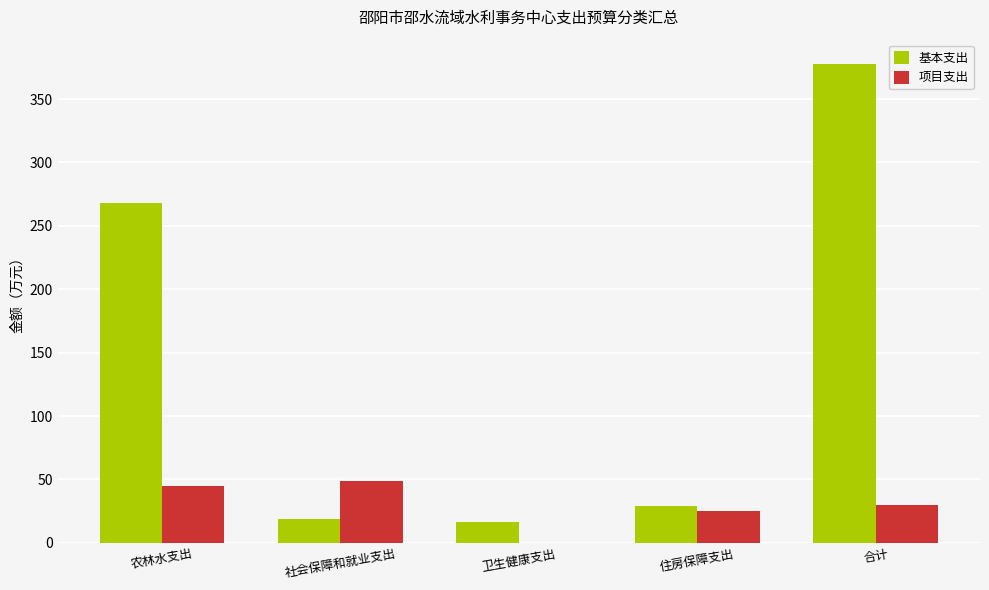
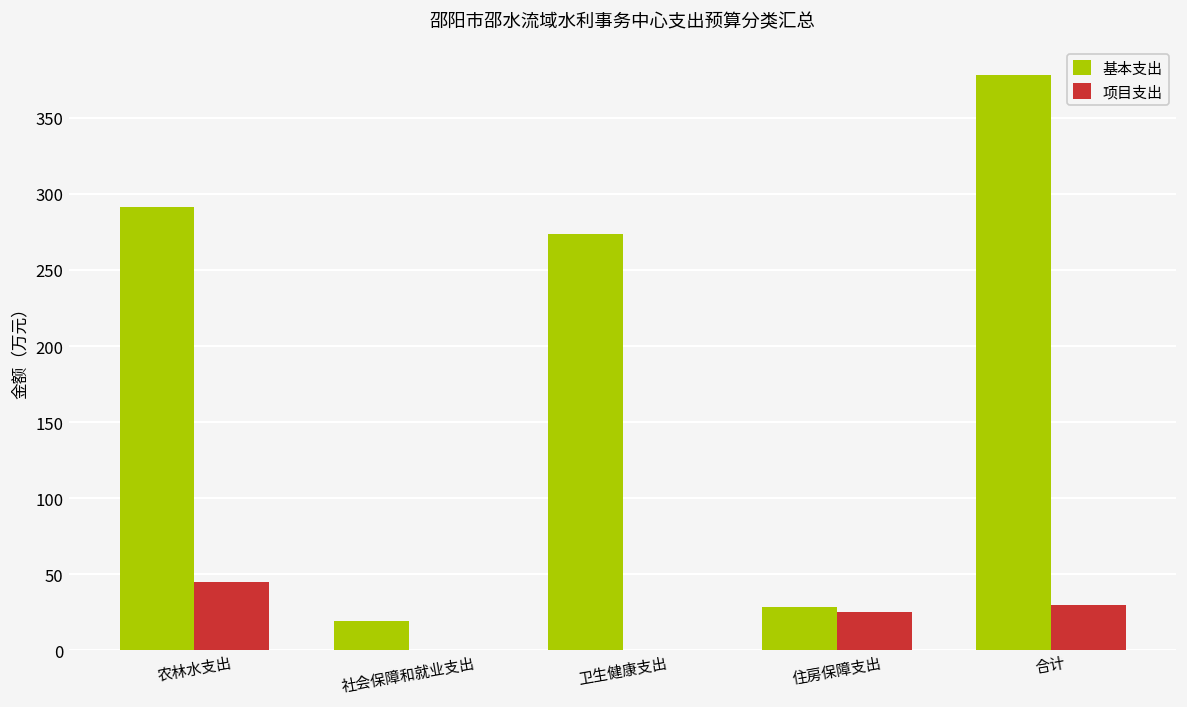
  {
    "基本支出": {
-     "农林水支出": 268,
+     "农林水支出": 291,
      "社会保障和就业支出": 19,
-     "卫生健康支出": 16,
+     "卫生健康支出": 274,
      "住房保障支出": 29,
      "合计": 378
    },
    "项目支出": {
      "农林水支出": 45,
-     "社会保障和就业支出": 49,
+     "社会保障和就业支出": 0,
      "卫生健康支出": 0,
      "住房保障支出": 25,
      "合计": 30
    }
  }
